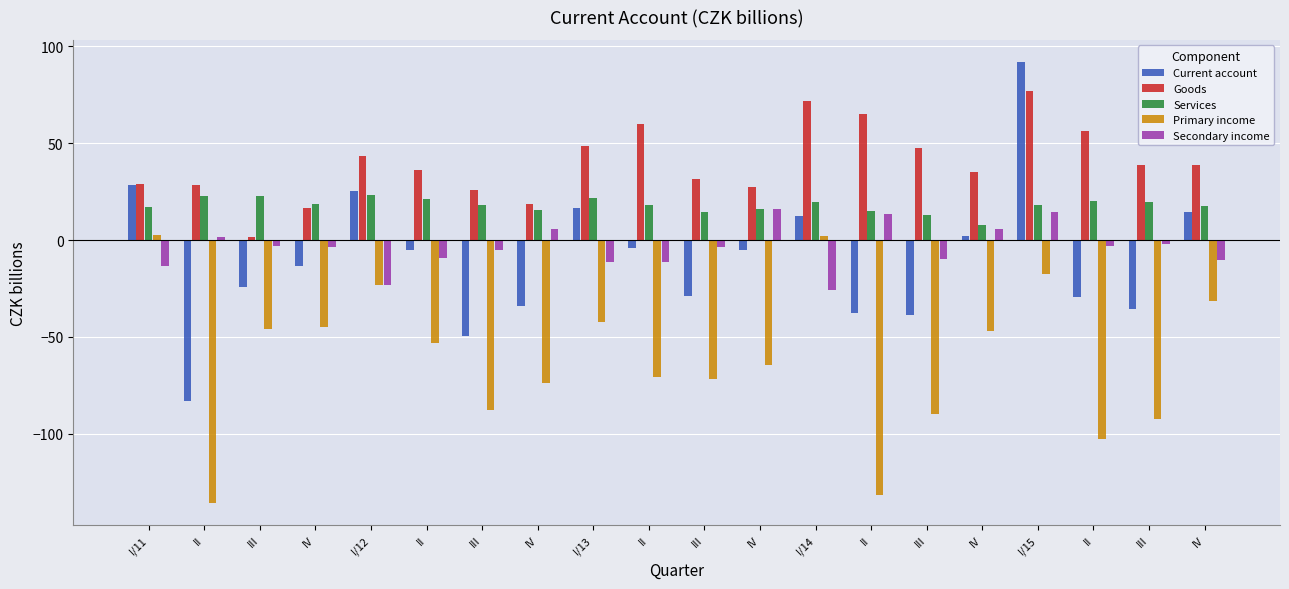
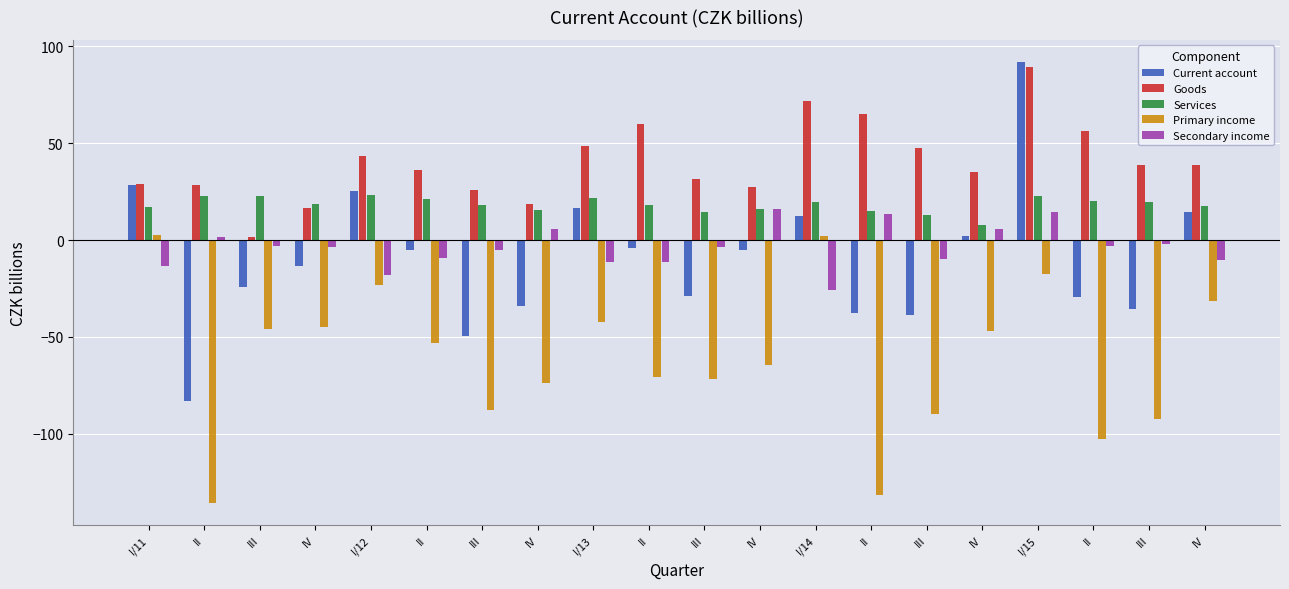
  {
    "Current account": {
      "I/11": 29,
      "I/12": 25,
      "I/13": 17,
      "I/14": 12,
      "I/15": 92
    },
    "Goods": {
      "I/11": 29,
      "I/12": 43,
      "I/13": 48,
      "I/14": 72,
-     "I/15": 77
+     "I/15": 89
    },
    "Services": {
      "I/11": 17,
      "I/12": 23,
      "I/13": 22,
      "I/14": 20,
-     "I/15": 18
+     "I/15": 22
    },
    "Primary income": {
      "I/11": 3,
      "I/12": -23,
      "I/13": -42,
      "I/14": 2,
      "I/15": -17
    },
    "Secondary income": {
      "I/11": -13,
-     "I/12": -23,
+     "I/12": -18,
      "I/13": -11,
      "I/14": -26,
      "I/15": 14
    }
  }
